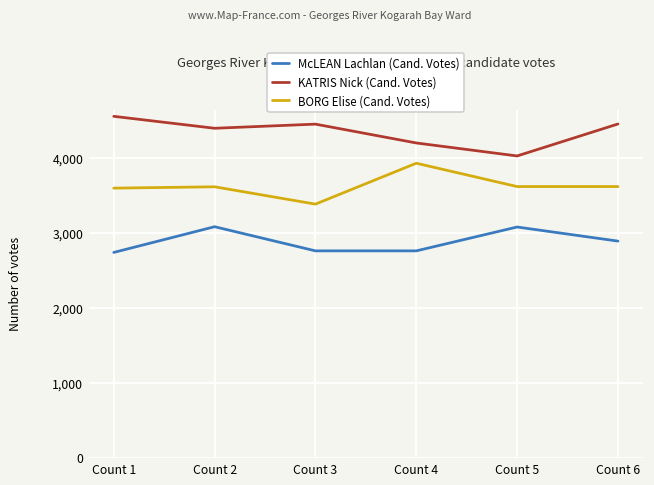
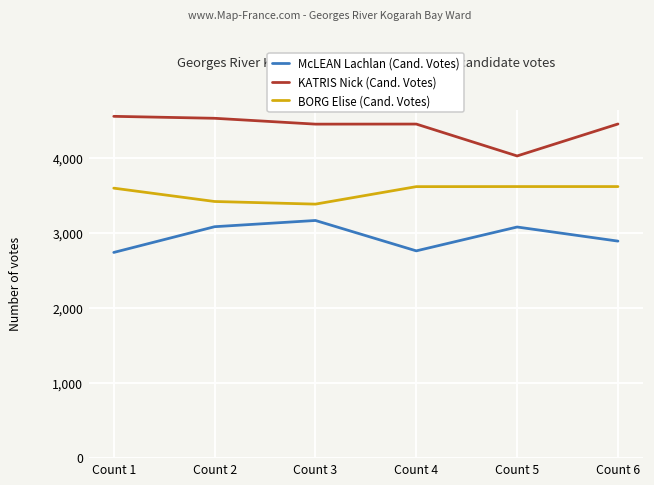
  {
    "McLEAN Lachlan (Cand. Votes)": {
      "Count 1": "2,700",
      "Count 2": "3,100",
-     "Count 3": "2,800",
+     "Count 3": "3,200",
      "Count 4": "2,800",
      "Count 5": "3,100",
      "Count 6": "2,900"
    },
    "KATRIS Nick (Cand. Votes)": {
      "Count 1": "4,500",
-     "Count 2": "4,400",
+     "Count 2": "4,500",
      "Count 3": "4,400",
-     "Count 4": "4,200",
+     "Count 4": "4,400",
      "Count 5": "4,000",
      "Count 6": "4,400"
    },
    "BORG Elise (Cand. Votes)": {
      "Count 1": "3,600",
-     "Count 2": "3,600",
+     "Count 2": "3,400",
      "Count 3": "3,400",
-     "Count 4": "3,900",
+     "Count 4": "3,600",
      "Count 5": "3,600",
      "Count 6": "3,600"
    }
  }
